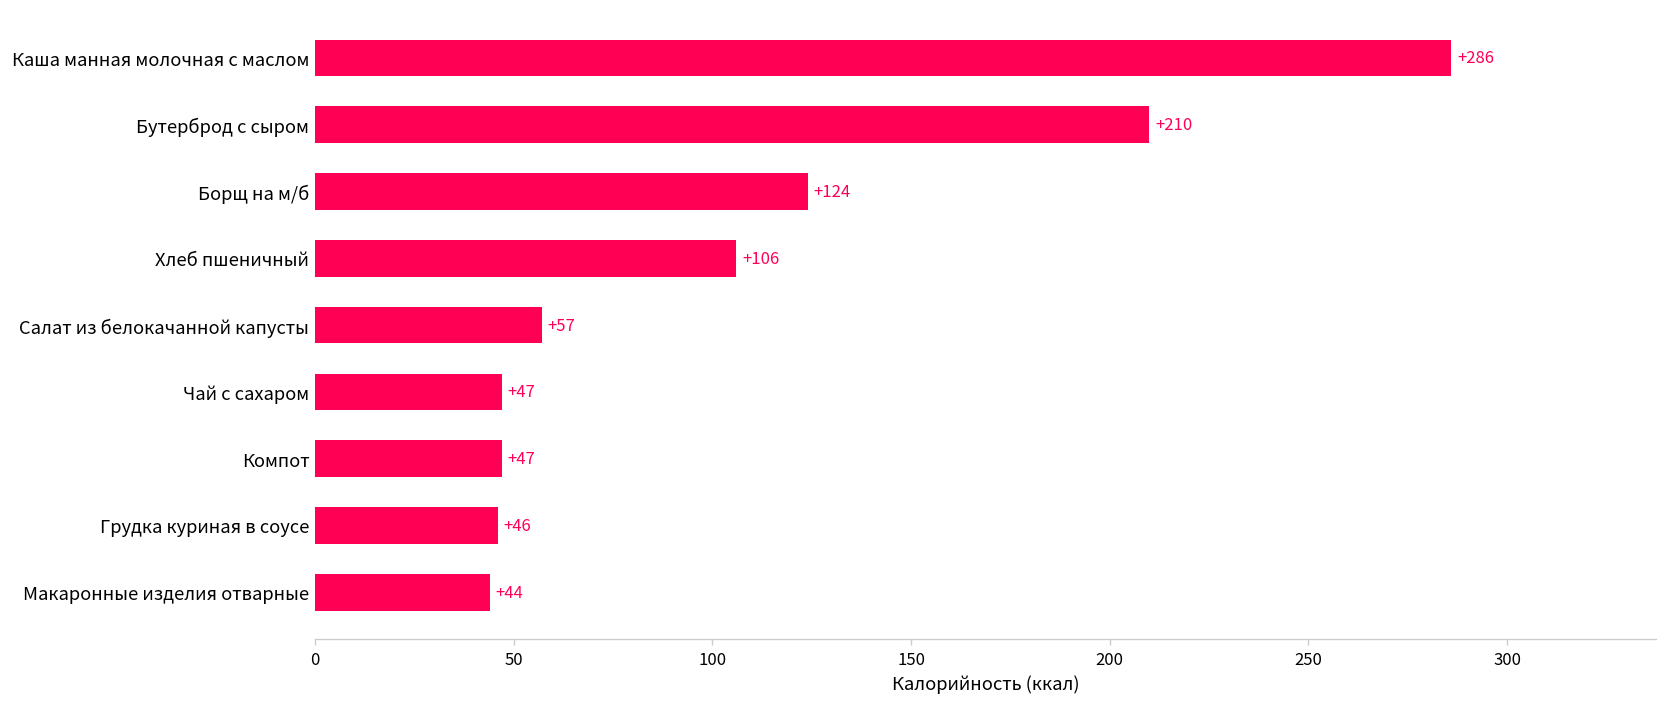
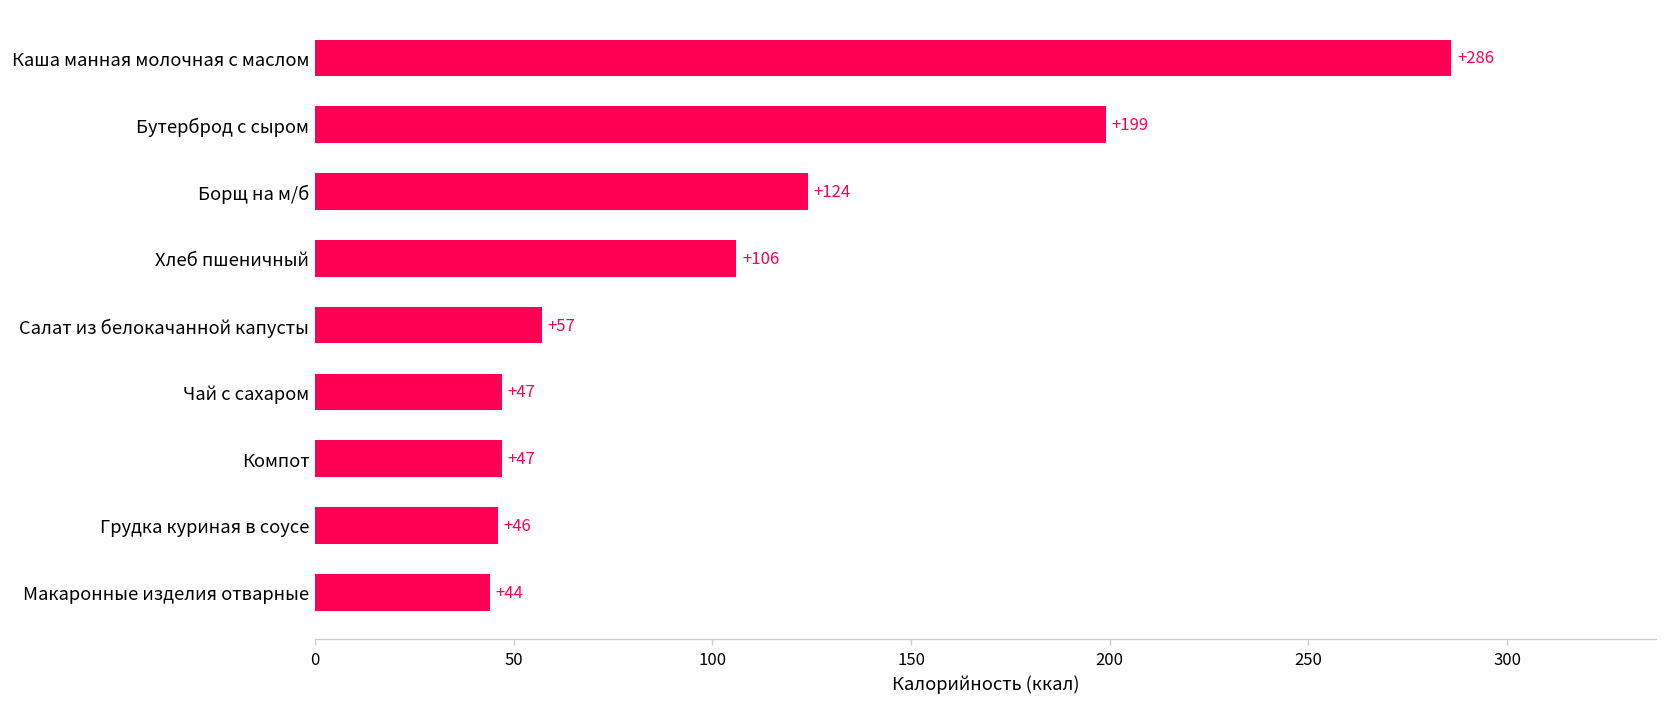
  {
    "Каша манная молочная с маслом": "+286",
-   "Бутерброд с сыром": "+210",
+   "Бутерброд с сыром": "+199",
    "Борщ на м/б": "+124",
    "Хлеб пшеничный": "+106",
    "Салат из белокачанной капусты": "+57",
    "Чай с сахаром": "+47",
    "Компот": "+47",
    "Грудка куриная в соусе": "+46",
    "Макаронные изделия отварные": "+44"
  }
